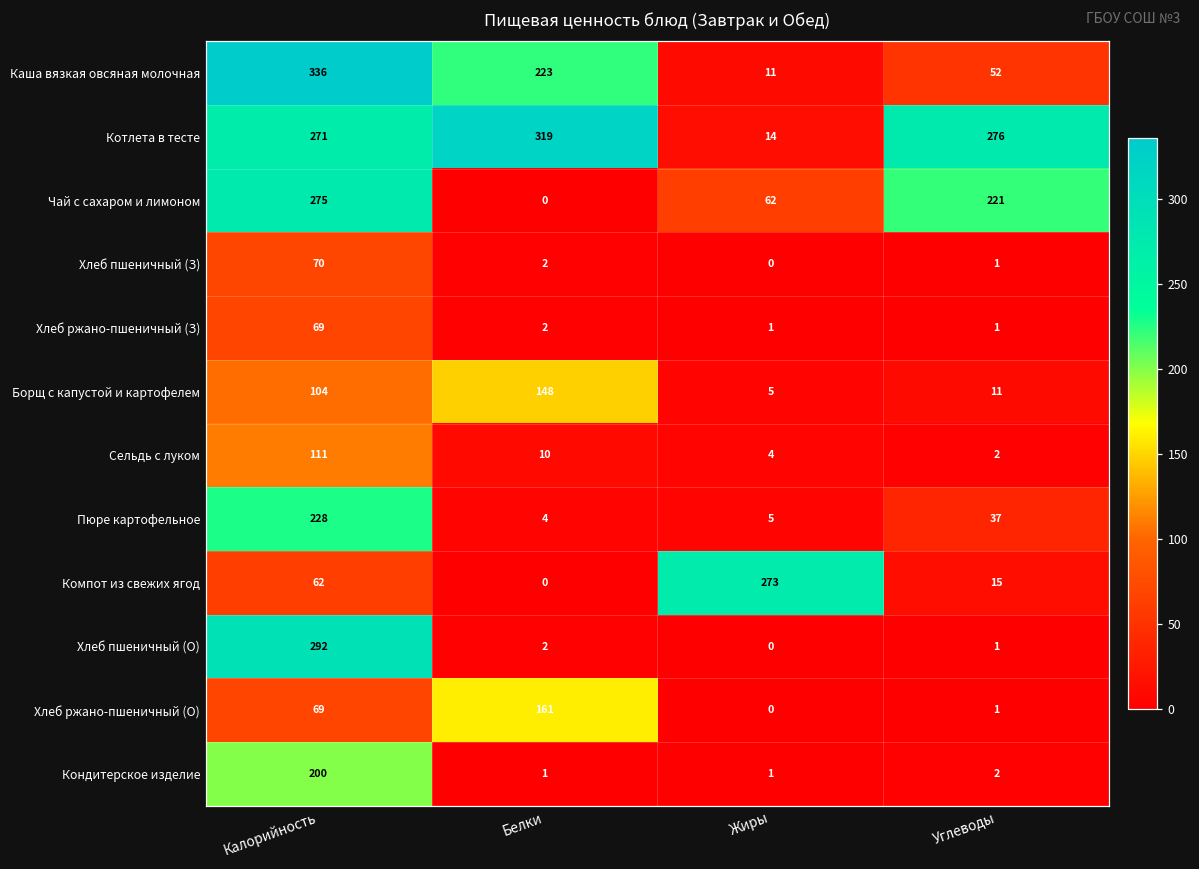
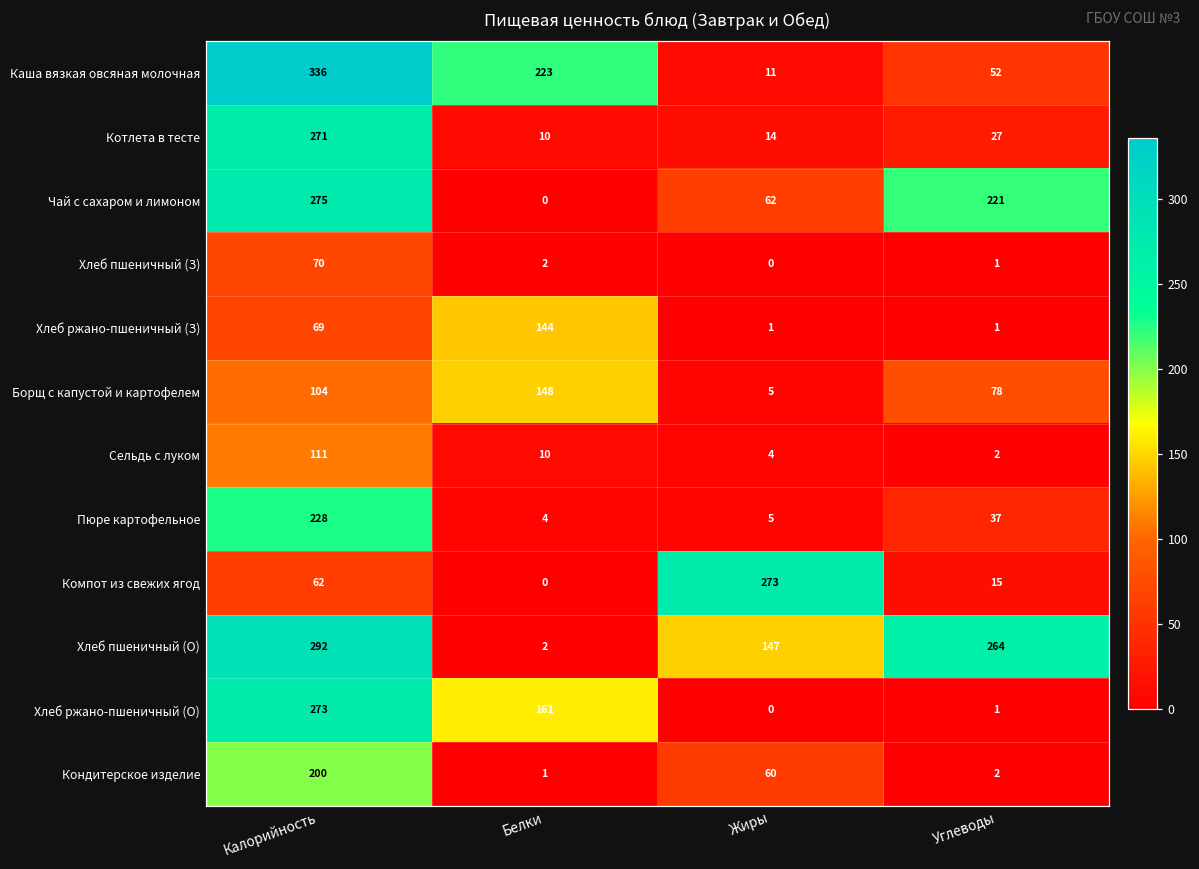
  {
    "Каша вязкая овсяная молочная": {
      "Калорийность": 336,
      "Белки": 223,
      "Жиры": 11,
      "Углеводы": 52
    },
    "Котлета в тесте": {
      "Калорийность": 271,
-     "Белки": 319,
+     "Белки": 10,
      "Жиры": 14,
-     "Углеводы": 276
+     "Углеводы": 27
    },
    "Чай с сахаром и лимоном": {
      "Калорийность": 275,
      "Белки": 0,
      "Жиры": 62,
      "Углеводы": 221
    },
    "Хлеб пшеничный (З)": {
      "Калорийность": 70,
      "Белки": 2,
      "Жиры": 0,
      "Углеводы": 1
    },
    "Хлеб ржано-пшеничный (З)": {
      "Калорийность": 69,
-     "Белки": 2,
+     "Белки": 144,
      "Жиры": 1,
      "Углеводы": 1
    },
    "Борщ с капустой и картофелем": {
      "Калорийность": 104,
      "Белки": 148,
      "Жиры": 5,
-     "Углеводы": 11
+     "Углеводы": 78
    },
    "Сельдь с луком": {
      "Калорийность": 111,
      "Белки": 10,
      "Жиры": 4,
      "Углеводы": 2
    },
    "Пюре картофельное": {
      "Калорийность": 228,
      "Белки": 4,
      "Жиры": 5,
      "Углеводы": 37
    },
    "Компот из свежих ягод": {
      "Калорийность": 62,
      "Белки": 0,
      "Жиры": 273,
      "Углеводы": 15
    },
    "Хлеб пшеничный (О)": {
      "Калорийность": 292,
      "Белки": 2,
-     "Жиры": 0,
-     "Углеводы": 1
+     "Жиры": 147,
+     "Углеводы": 264
    },
    "Хлеб ржано-пшеничный (О)": {
-     "Калорийность": 69,
+     "Калорийность": 273,
      "Белки": 161,
      "Жиры": 0,
      "Углеводы": 1
    },
    "Кондитерское изделие": {
      "Калорийность": 200,
      "Белки": 1,
-     "Жиры": 1,
+     "Жиры": 60,
      "Углеводы": 2
    }
  }
